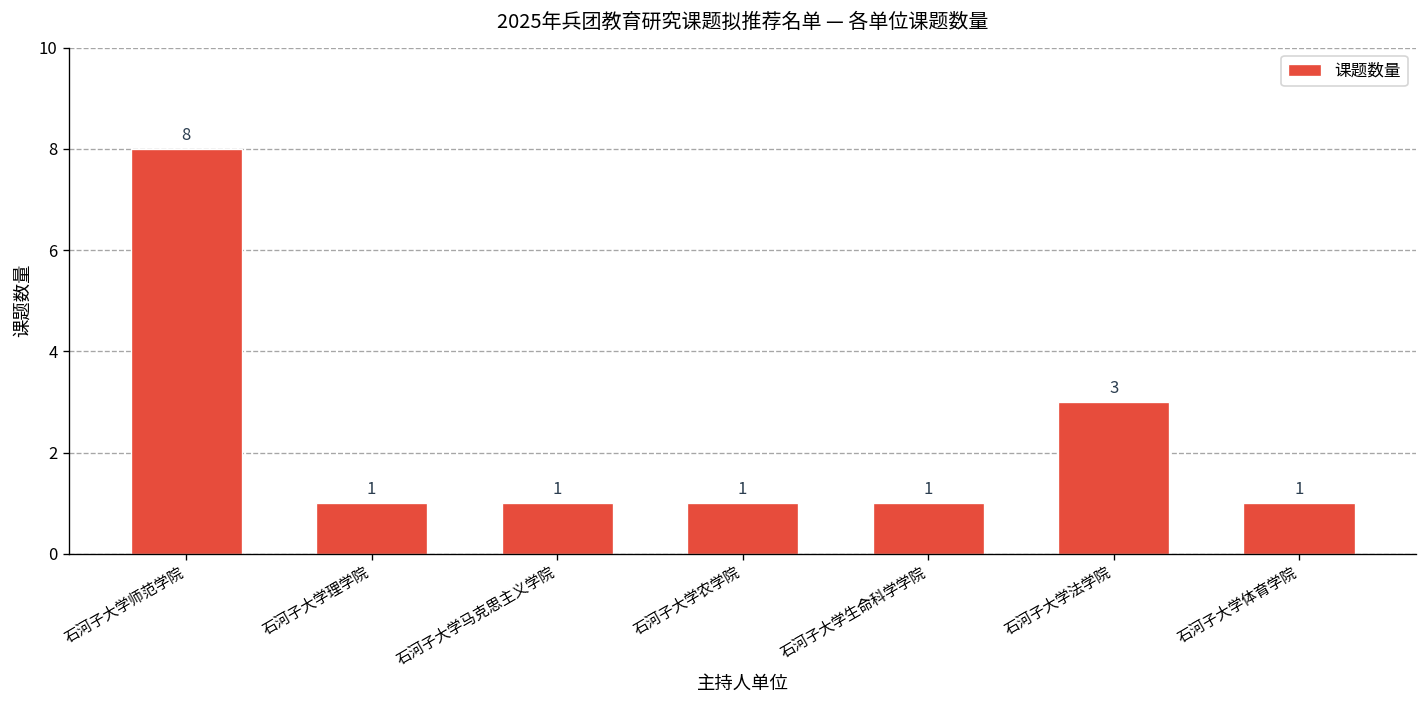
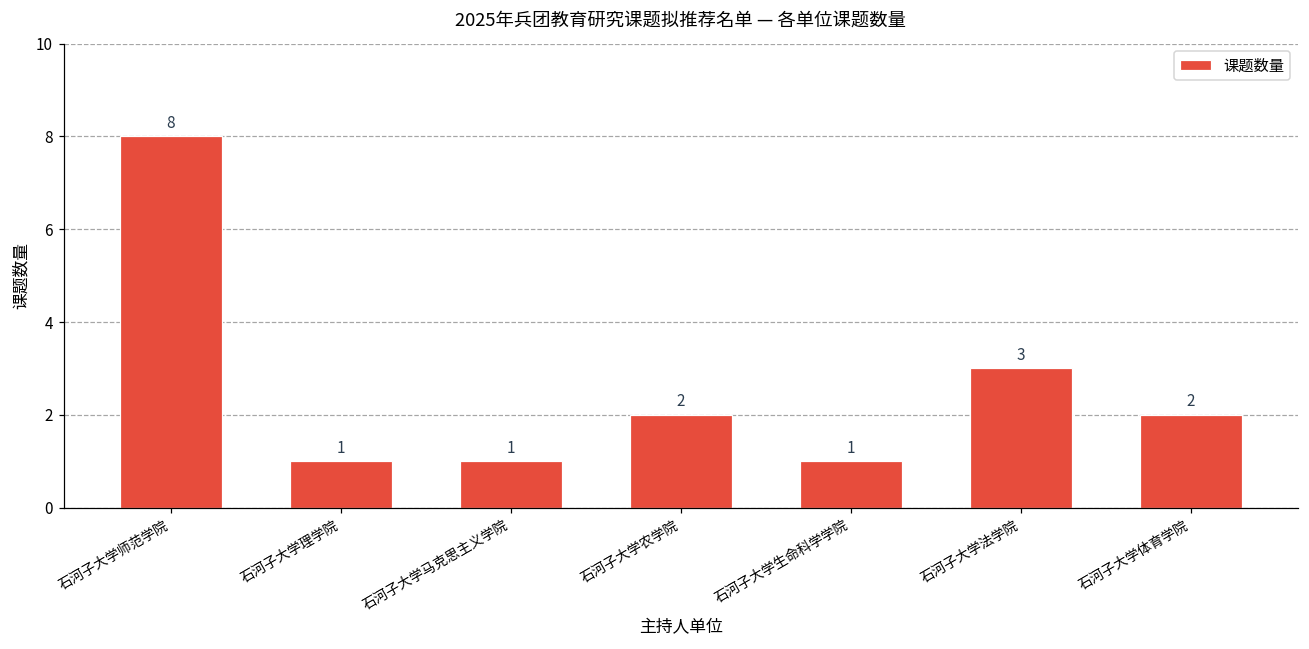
  {
    "石河子大学师范学院": 8,
    "石河子大学理学院": 1,
    "石河子大学马克思主义学院": 1,
-   "石河子大学农学院": 1,
+   "石河子大学农学院": 2,
    "石河子大学生命科学学院": 1,
    "石河子大学法学院": 3,
-   "石河子大学体育学院": 1
+   "石河子大学体育学院": 2
  }
